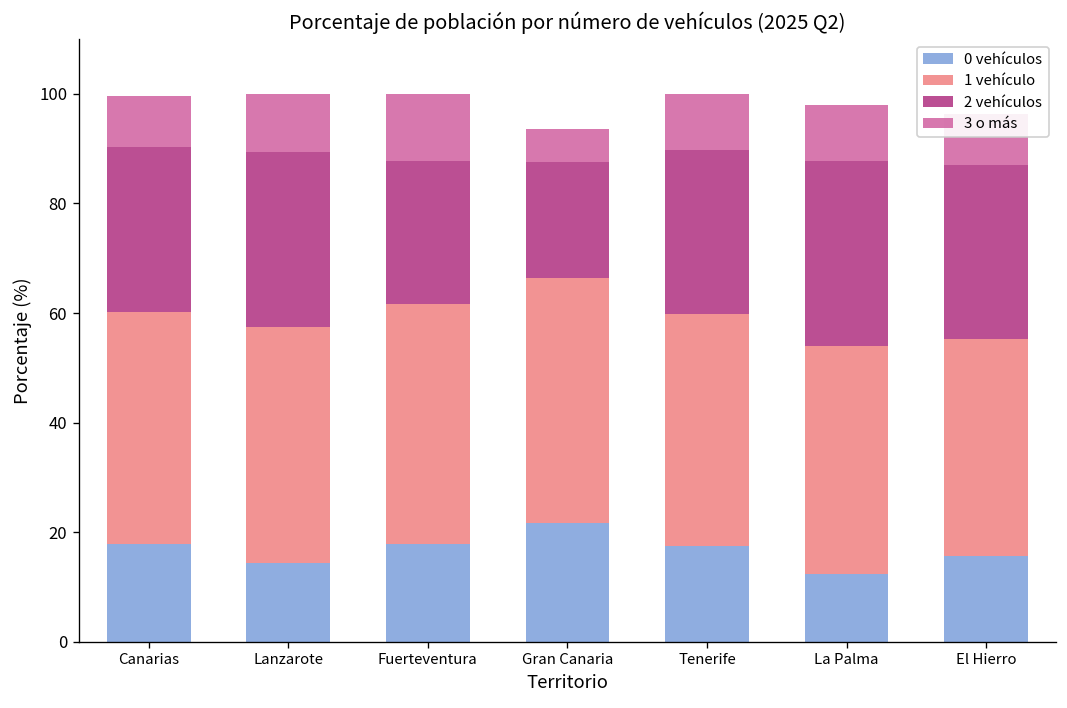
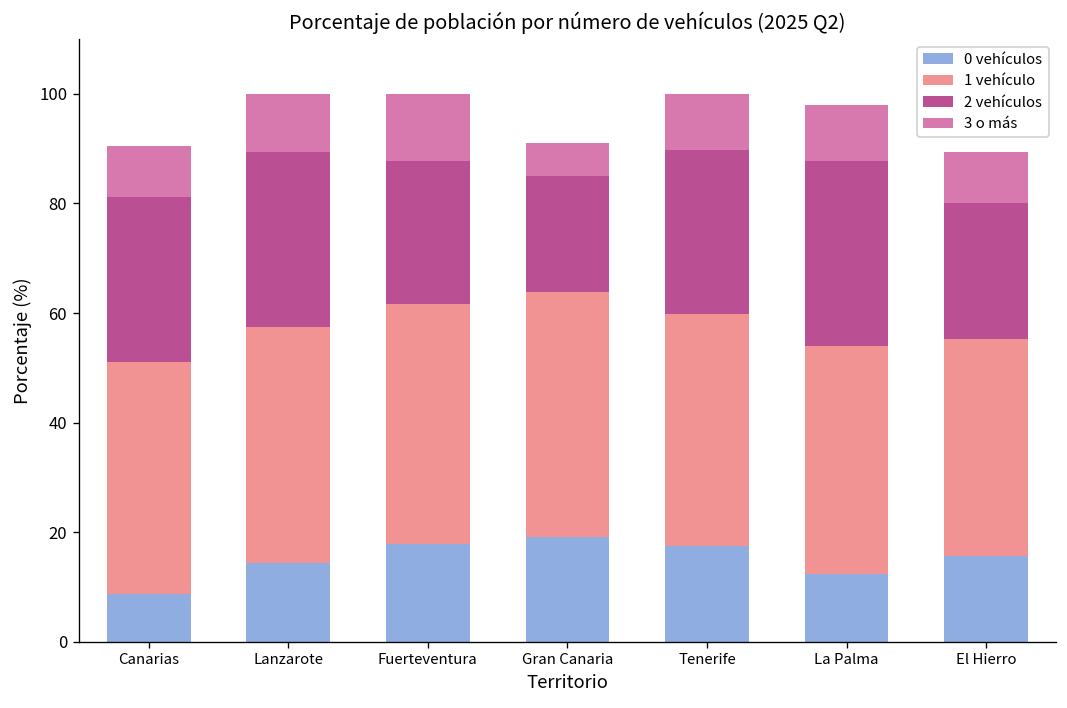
  {
    "0 vehículos": {
-     "Canarias": 18,
+     "Canarias": 9,
      "Lanzarote": 14,
      "Fuerteventura": 18,
-     "Gran Canaria": 22,
+     "Gran Canaria": 19,
      "Tenerife": 17,
      "La Palma": 12,
      "El Hierro": 16
    },
    "2 vehículos": {
      "Canarias": 30,
      "Lanzarote": 32,
      "Fuerteventura": 26,
      "Gran Canaria": 21,
      "Tenerife": 30,
      "La Palma": 34,
-     "El Hierro": 32
+     "El Hierro": 25
    }
  }
